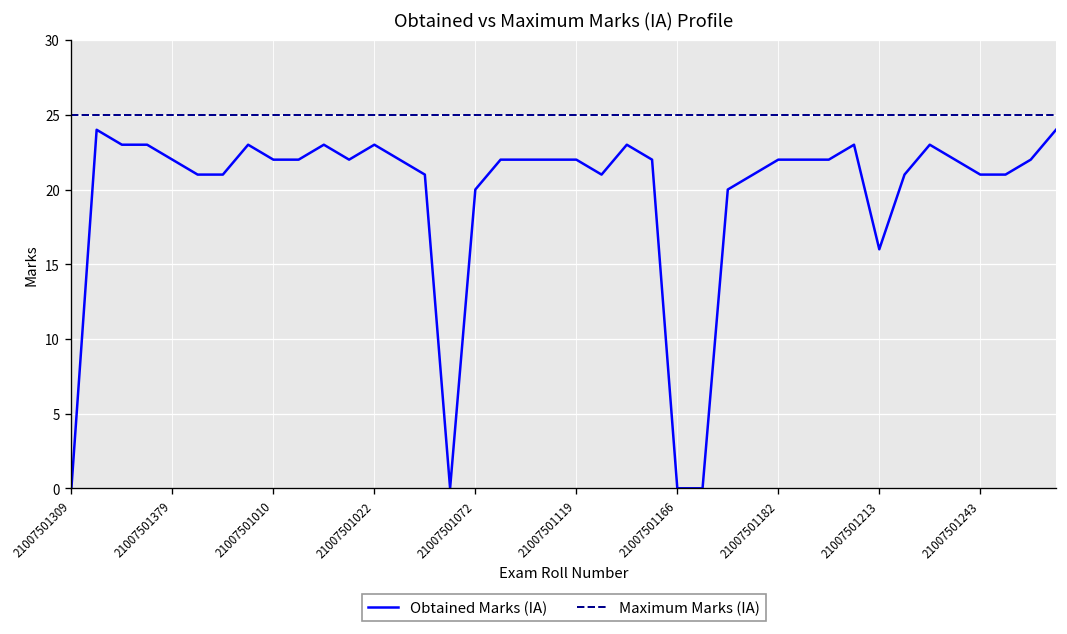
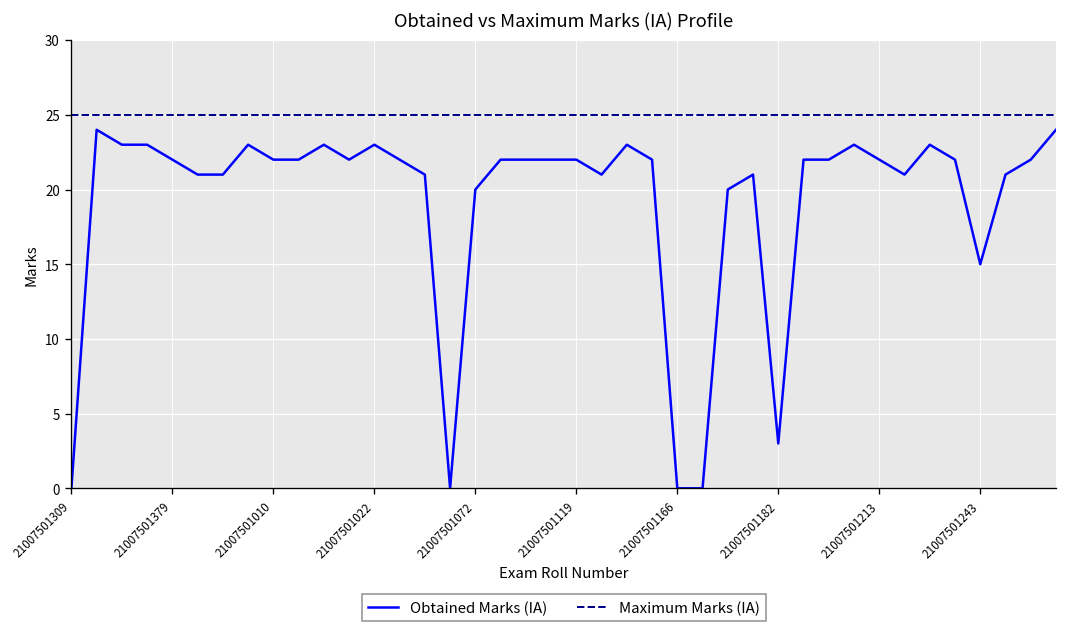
  {
    "Obtained Marks (IA)": {
      "21007501309": 0,
      "21007501379": 22,
      "21007501010": 22,
      "21007501022": 23,
      "21007501072": 20,
      "21007501119": 22,
      "21007501166": 0,
-     "21007501182": 22,
-     "21007501213": 16,
-     "21007501243": 21
+     "21007501182": 3,
+     "21007501213": 22,
+     "21007501243": 15
    },
    "Maximum Marks (IA)": {
      "21007501309": 25,
      "21007501379": 25,
      "21007501010": 25,
      "21007501022": 25,
      "21007501072": 25,
      "21007501119": 25,
      "21007501166": 25,
      "21007501182": 25,
      "21007501213": 25,
      "21007501243": 25
    }
  }
